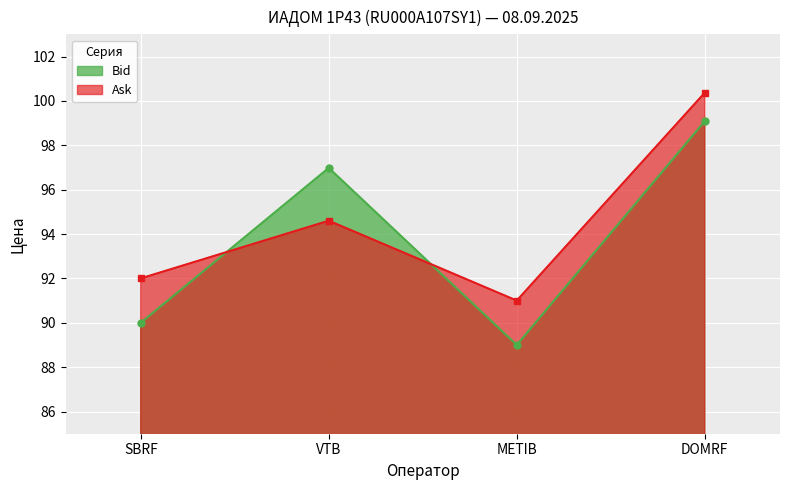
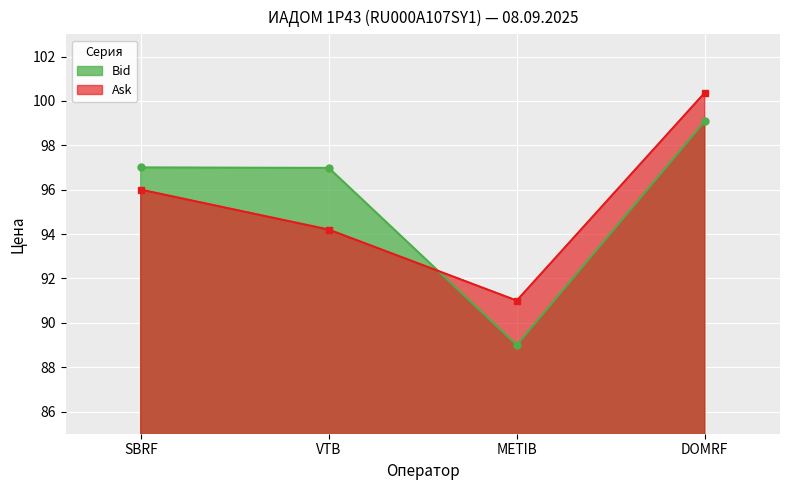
  {
    "Bid": {
-     "SBRF": 90,
+     "SBRF": 97,
      "VTB": 97,
      "METIB": 89,
      "DOMRF": 99
    },
    "Ask": {
-     "SBRF": 92,
-     "VTB": 94.6,
+     "SBRF": 96,
+     "VTB": 94.2,
      "METIB": 91.0,
      "DOMRF": 100.4
    }
  }
